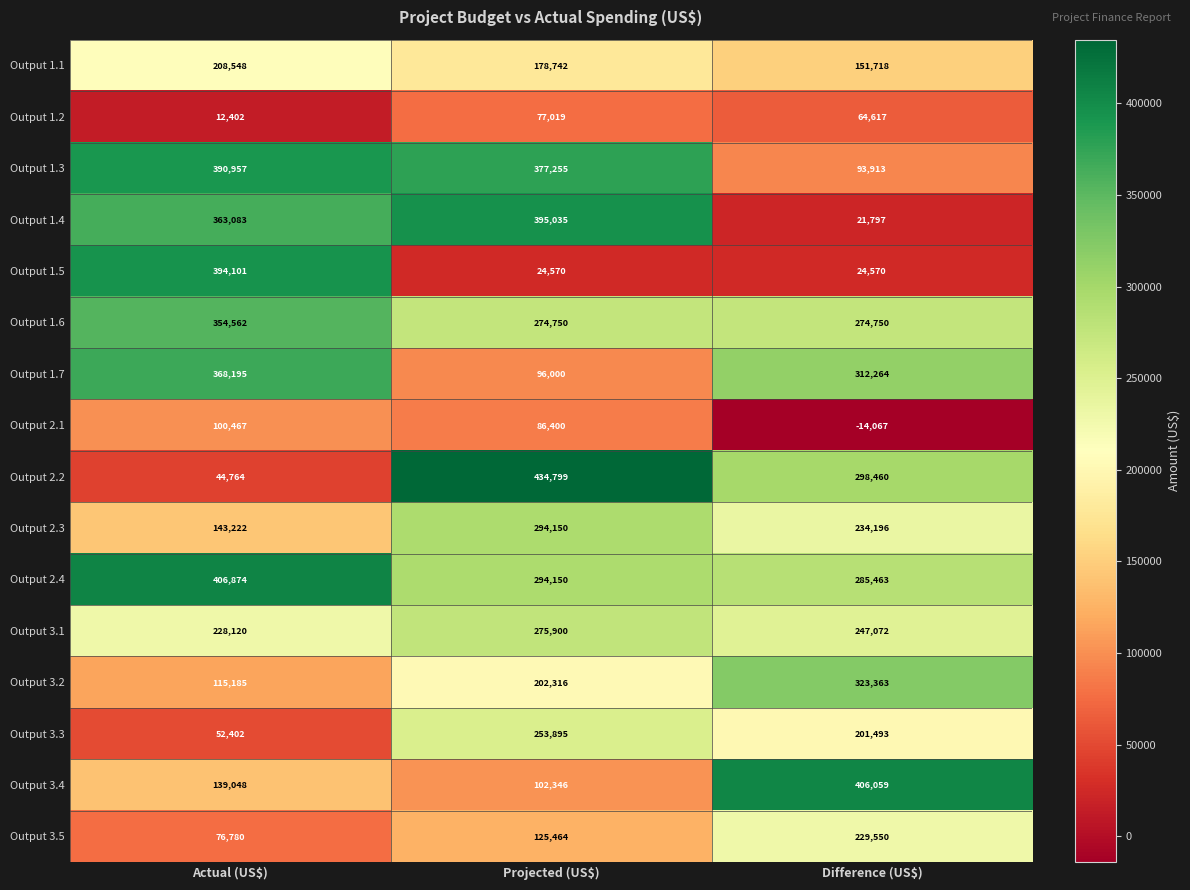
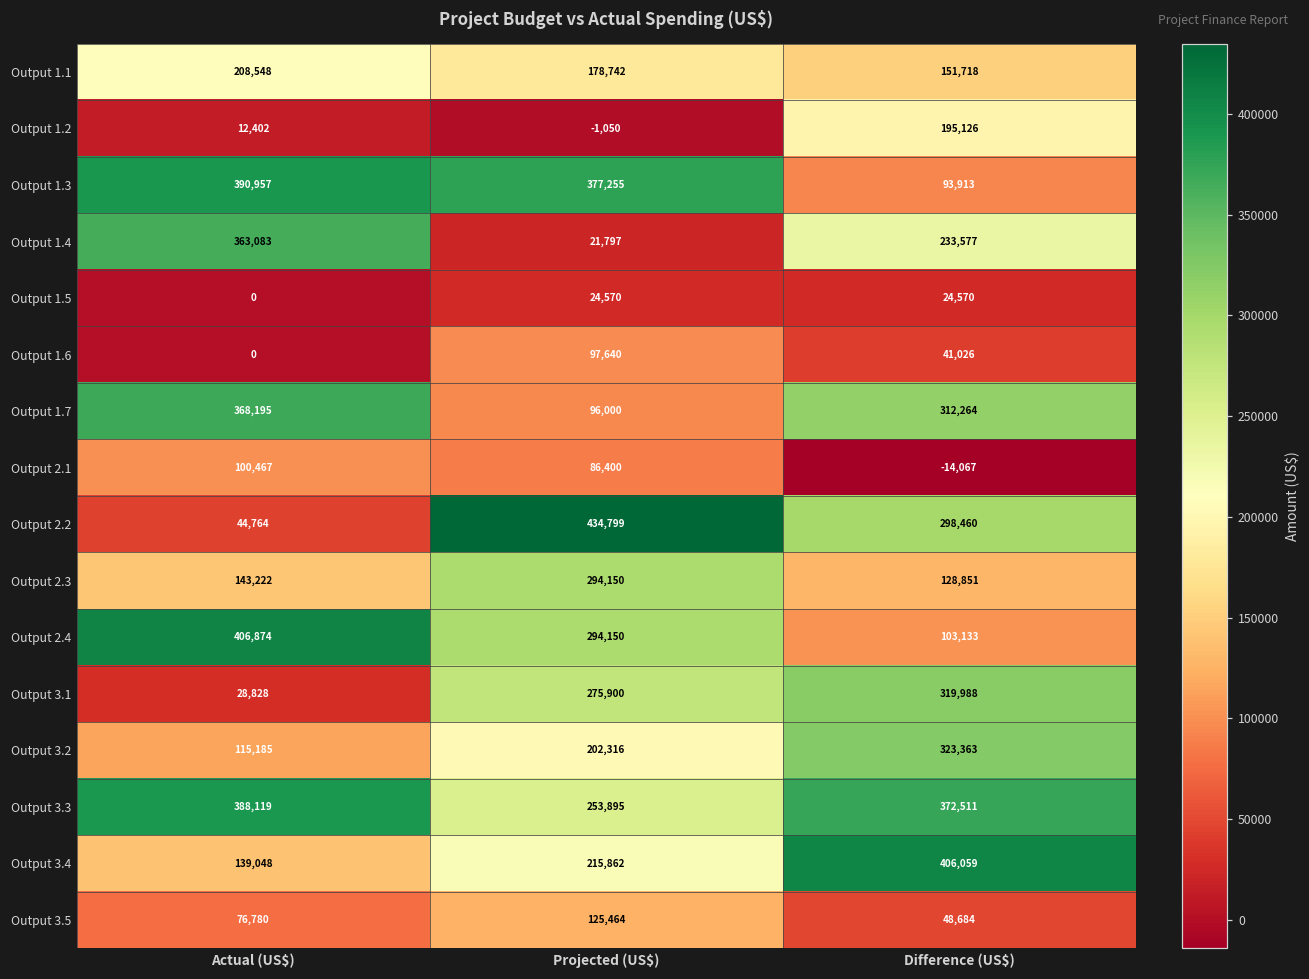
  {
    "Output 1.1": {
      "Actual (US$)": "208,548",
      "Projected (US$)": "178,742",
      "Difference (US$)": "151,718"
    },
    "Output 1.2": {
      "Actual (US$)": "12,402",
-     "Projected (US$)": "77,019",
-     "Difference (US$)": "64,617"
+     "Projected (US$)": "-1,050",
+     "Difference (US$)": "195,126"
    },
    "Output 1.3": {
      "Actual (US$)": "390,957",
      "Projected (US$)": "377,255",
      "Difference (US$)": "93,913"
    },
    "Output 1.4": {
      "Actual (US$)": "363,083",
-     "Projected (US$)": "395,035",
-     "Difference (US$)": "21,797"
+     "Projected (US$)": "21,797",
+     "Difference (US$)": "233,577"
    },
    "Output 1.5": {
-     "Actual (US$)": "394,101",
+     "Actual (US$)": "0",
      "Projected (US$)": "24,570",
      "Difference (US$)": "24,570"
    },
    "Output 1.6": {
-     "Actual (US$)": "354,562",
-     "Projected (US$)": "274,750",
-     "Difference (US$)": "274,750"
+     "Actual (US$)": "0",
+     "Projected (US$)": "97,640",
+     "Difference (US$)": "41,026"
    },
    "Output 1.7": {
      "Actual (US$)": "368,195",
      "Projected (US$)": "96,000",
      "Difference (US$)": "312,264"
    },
    "Output 2.1": {
      "Actual (US$)": "100,467",
      "Projected (US$)": "86,400",
      "Difference (US$)": "-14,067"
    },
    "Output 2.2": {
      "Actual (US$)": "44,764",
      "Projected (US$)": "434,799",
      "Difference (US$)": "298,460"
    },
    "Output 2.3": {
      "Actual (US$)": "143,222",
      "Projected (US$)": "294,150",
-     "Difference (US$)": "234,196"
+     "Difference (US$)": "128,851"
    },
    "Output 2.4": {
      "Actual (US$)": "406,874",
      "Projected (US$)": "294,150",
-     "Difference (US$)": "285,463"
+     "Difference (US$)": "103,133"
    },
    "Output 3.1": {
-     "Actual (US$)": "228,120",
+     "Actual (US$)": "28,828",
      "Projected (US$)": "275,900",
-     "Difference (US$)": "247,072"
+     "Difference (US$)": "319,988"
    },
    "Output 3.2": {
      "Actual (US$)": "115,185",
      "Projected (US$)": "202,316",
      "Difference (US$)": "323,363"
    },
    "Output 3.3": {
-     "Actual (US$)": "52,402",
+     "Actual (US$)": "388,119",
      "Projected (US$)": "253,895",
-     "Difference (US$)": "201,493"
+     "Difference (US$)": "372,511"
    },
    "Output 3.4": {
      "Actual (US$)": "139,048",
-     "Projected (US$)": "102,346",
+     "Projected (US$)": "215,862",
      "Difference (US$)": "406,059"
    },
    "Output 3.5": {
      "Actual (US$)": "76,780",
      "Projected (US$)": "125,464",
-     "Difference (US$)": "229,550"
+     "Difference (US$)": "48,684"
    }
  }
